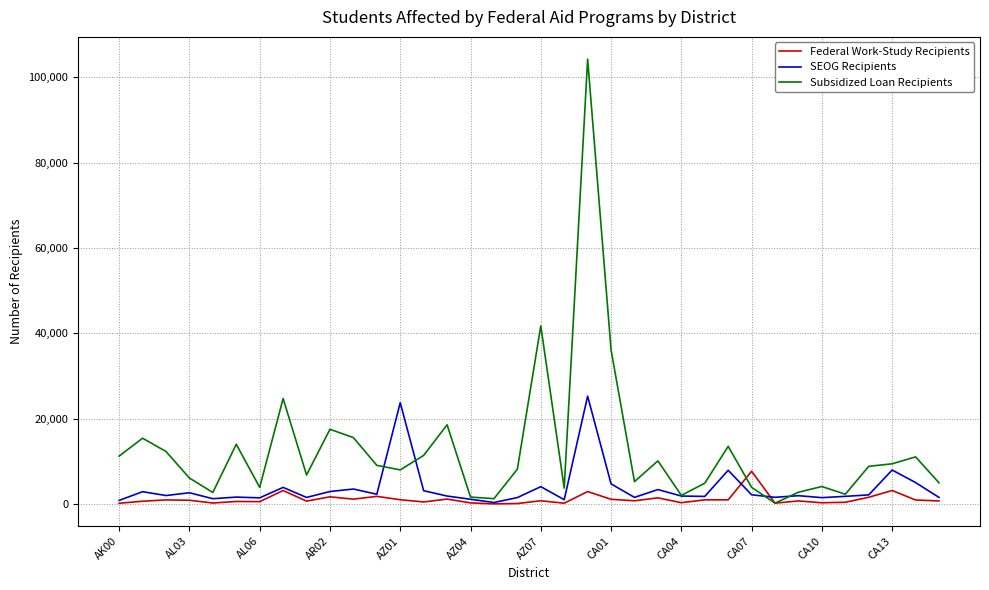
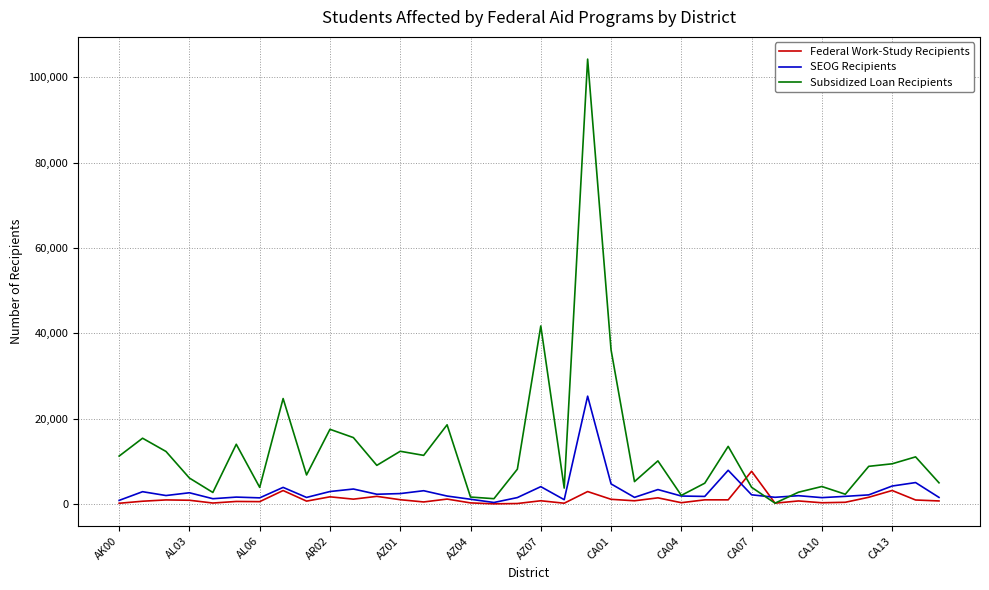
  {
    "Federal Work-Study Recipients": {
      "AK00": "0",
      "AL03": "1,000",
      "AL06": "1,000",
      "AR02": "2,000",
      "AZ01": "1,000",
      "AZ04": "0",
      "AZ07": "1,000",
      "CA01": "1,000",
      "CA04": "0",
      "CA07": "8,000",
      "CA10": "0",
      "CA13": "3,000"
    },
    "SEOG Recipients": {
      "AK00": "1,000",
      "AL03": "3,000",
      "AL06": "1,000",
      "AR02": "3,000",
-     "AZ01": "24,000",
+     "AZ01": "2,000",
      "AZ07": "4,000",
      "CA01": "5,000",
      "CA07": "2,000",
      "CA10": "2,000",
-     "CA13": "8,000"
+     "CA13": "4,000"
    },
    "Subsidized Loan Recipients": {
      "AK00": "11,000",
      "AL03": "6,000",
      "AL06": "4,000",
      "AR02": "18,000",
-     "AZ01": "8,000",
+     "AZ01": "12,000",
      "AZ07": "42,000",
      "CA01": "36,000",
      "CA07": "4,000",
      "CA10": "4,000",
      "CA13": "9,000"
    }
  }
